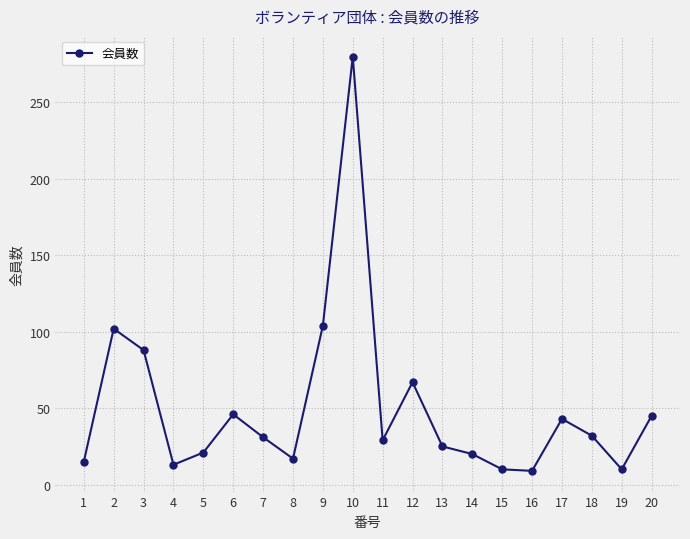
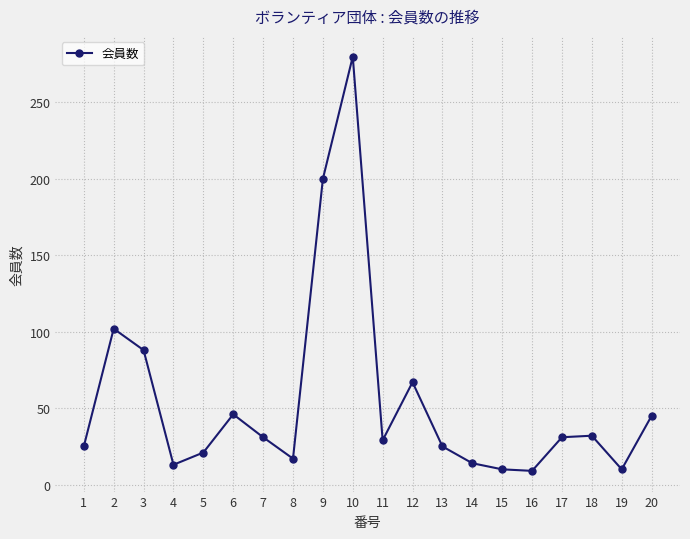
  {
-   "1": 15,
+   "1": 25,
    "2": 102,
    "3": 88,
    "4": 13,
    "5": 21,
    "6": 46,
    "7": 31,
    "8": 17,
-   "9": 104,
+   "9": 200,
    "10": 280,
    "11": 29,
    "12": 67,
    "13": 25,
-   "14": 20,
+   "14": 14,
    "15": 10,
    "16": 9,
-   "17": 43,
+   "17": 31,
    "18": 32,
    "19": 10,
    "20": 45
  }
